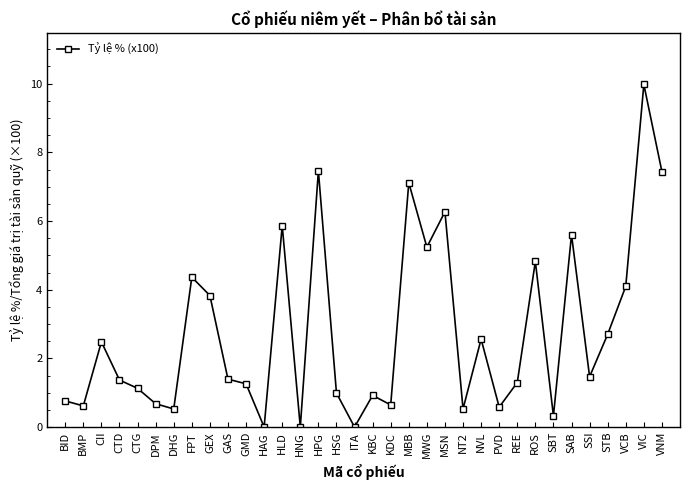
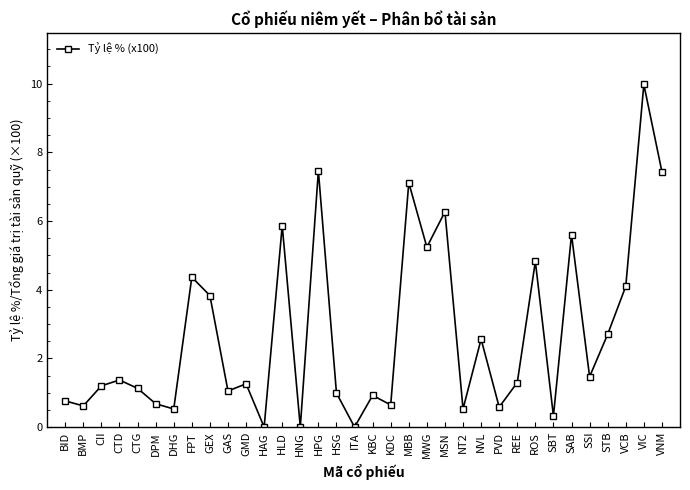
  {
    "BID": 0.8,
    "BMP": 0.6,
-   "CII": 2.5,
+   "CII": 1.2,
    "CTD": 1.4,
    "CTG": 1.1,
    "DPM": 0.7,
    "DHG": 0.5,
    "FPT": 4.4,
    "GEX": 3.8,
-   "GAS": 1.4,
+   "GAS": 1.1,
    "GMD": 1.3,
    "HAG": 0.0,
    "HLD": 5.9,
    "HNG": 0.0,
    "HPG": 7.5,
    "HSG": 1.0,
    "ITA": 0.0,
    "KBC": 0.9,
    "KDC": 0.6,
    "MBB": 7.1,
    "MWG": 5.2,
    "MSN": 6.3,
    "NT2": 0.5,
    "NVL": 2.6,
    "PVD": 0.6,
    "REE": 1.3,
    "ROS": 4.8,
    "SBT": 0.3,
    "SAB": 5.6,
    "SSI": 1.5,
    "STB": 2.7,
    "VCB": 4.1,
    "VIC": 10.0,
    "VNM": 7.4
  }
